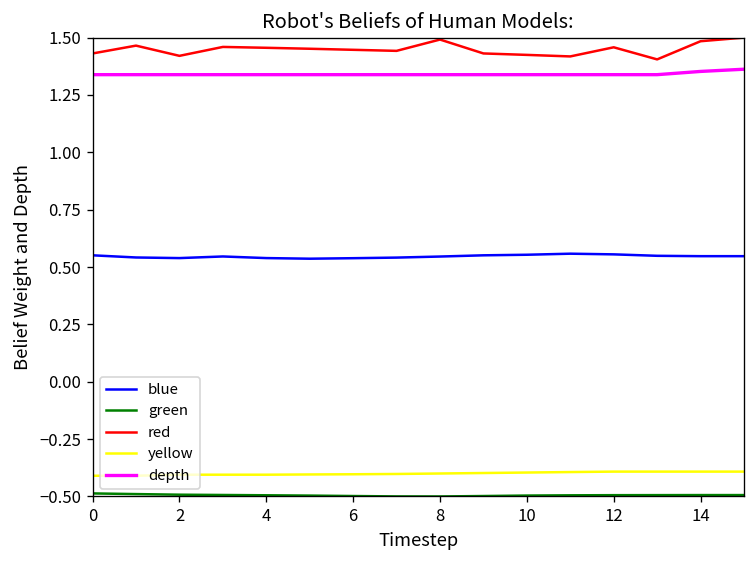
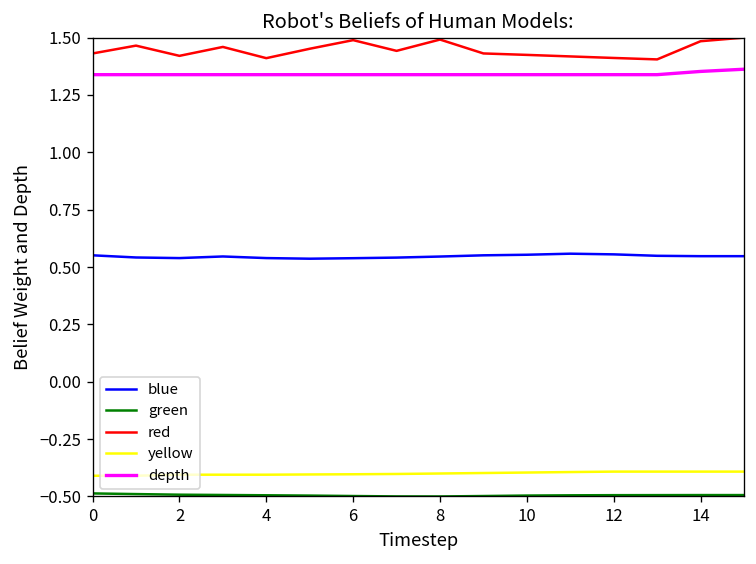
  {
    "blue": {
      "0": 0.55,
      "2": 0.54,
      "4": 0.54,
      "6": 0.54,
      "8": 0.55,
      "10": 0.55,
      "12": 0.56,
      "14": 0.55
    },
    "green": {
      "0": -0.49,
      "2": -0.49,
      "4": -0.49,
      "6": -0.50,
      "8": -0.50,
      "10": -0.50,
      "12": -0.49,
      "14": -0.49
    },
    "red": {
      "0": 1.43,
      "2": 1.42,
-     "4": 1.46,
-     "6": 1.45,
+     "4": 1.41,
+     "6": 1.49,
      "8": 1.49,
      "10": 1.42,
-     "12": 1.46,
+     "12": 1.41,
      "14": 1.48
    },
    "yellow": {
      "0": -0.41,
      "4": -0.41,
      "6": -0.40,
      "8": -0.40,
      "10": -0.40,
      "12": -0.39,
      "14": -0.39
    },
    "depth": {
      "0": 1.34,
      "2": 1.34,
      "4": 1.34,
      "6": 1.34,
      "8": 1.34,
      "10": 1.34,
      "12": 1.34,
      "14": 1.35
    }
  }
